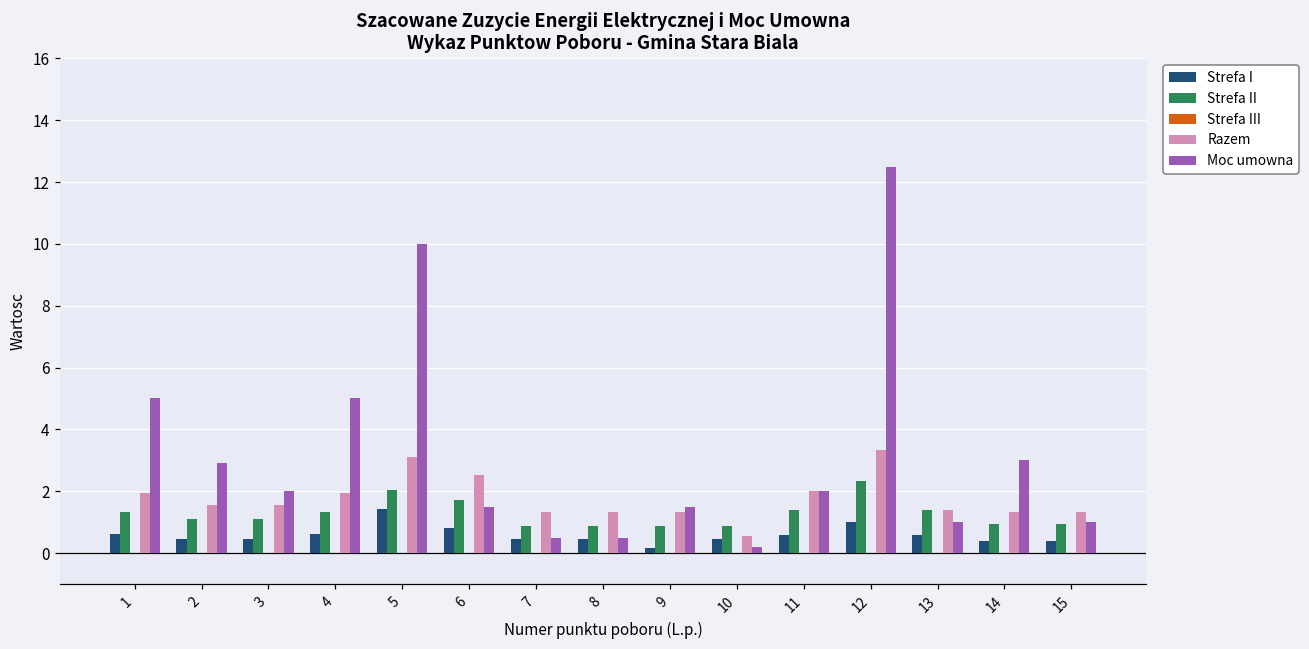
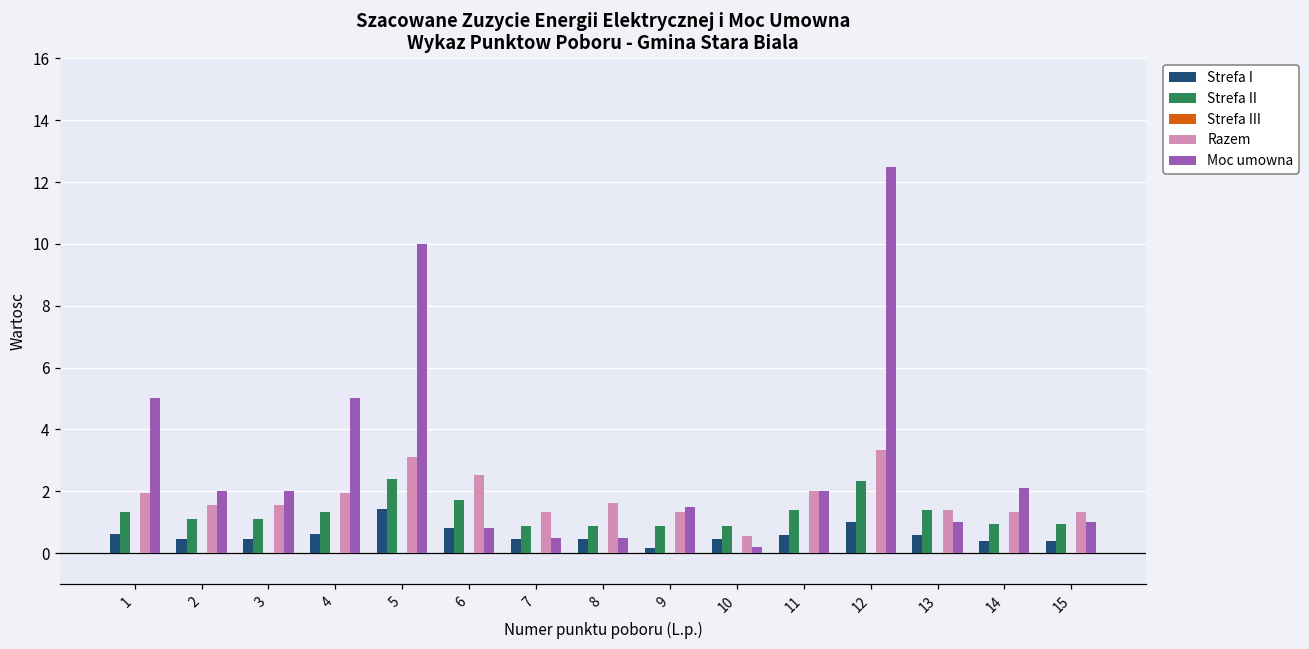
  {
    "Strefa I": {
      "1": 0.6,
      "2": 0.5,
      "3": 0.5,
      "4": 0.6,
      "5": 1.4,
      "6": 0.8,
      "7": 0.5,
      "8": 0.5,
      "9": 0.2,
      "10": 0.5,
      "11": 0.6,
      "12": 1.0,
      "13": 0.6,
      "14": 0.4,
      "15": 0.4
    },
    "Strefa II": {
      "1": 1.3,
      "2": 1.1,
      "3": 1.1,
      "4": 1.3,
-     "5": 2.1,
+     "5": 2.4,
      "6": 1.7,
      "7": 0.9,
      "8": 0.9,
      "9": 0.9,
      "10": 0.9,
      "11": 1.4,
      "12": 2.3,
      "13": 1.4,
      "14": 0.9,
      "15": 0.9
    },
    "Strefa III": {
      "1": 0.0,
      "2": 0.0,
      "3": 0.0,
      "4": 0.0,
      "5": 0.0,
      "6": 0.0,
      "7": 0.0,
      "8": 0.0,
      "9": 0.0,
      "10": 0.0,
      "11": 0.0,
      "12": 0.0,
      "13": 0.0,
      "14": 0.0,
      "15": 0.0
    },
    "Razem": {
      "1": 2.0,
      "2": 1.6,
      "3": 1.6,
      "4": 2.0,
      "5": 3.1,
      "6": 2.5,
      "7": 1.3,
-     "8": 1.3,
+     "8": 1.6,
      "9": 1.3,
      "10": 0.6,
      "11": 2.0,
      "12": 3.3,
      "13": 1.4,
      "14": 1.3,
      "15": 1.3
    },
    "Moc umowna": {
      "1": 5.0,
-     "2": 2.9,
+     "2": 2.0,
      "3": 2.0,
      "4": 5.0,
      "5": 10.0,
-     "6": 1.5,
+     "6": 0.8,
      "7": 0.5,
      "8": 0.5,
      "9": 1.5,
      "10": 0.2,
      "11": 2.0,
      "12": 12.5,
      "13": 1.0,
-     "14": 3.0,
+     "14": 2.1,
      "15": 1.0
    }
  }
